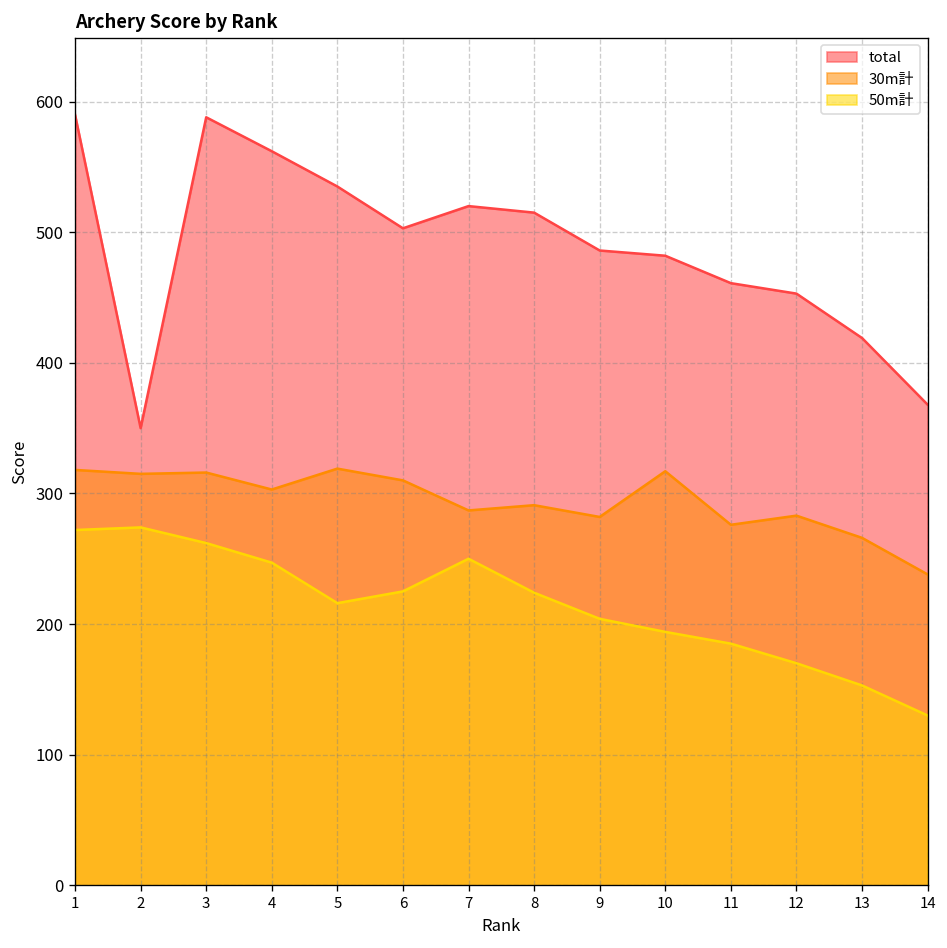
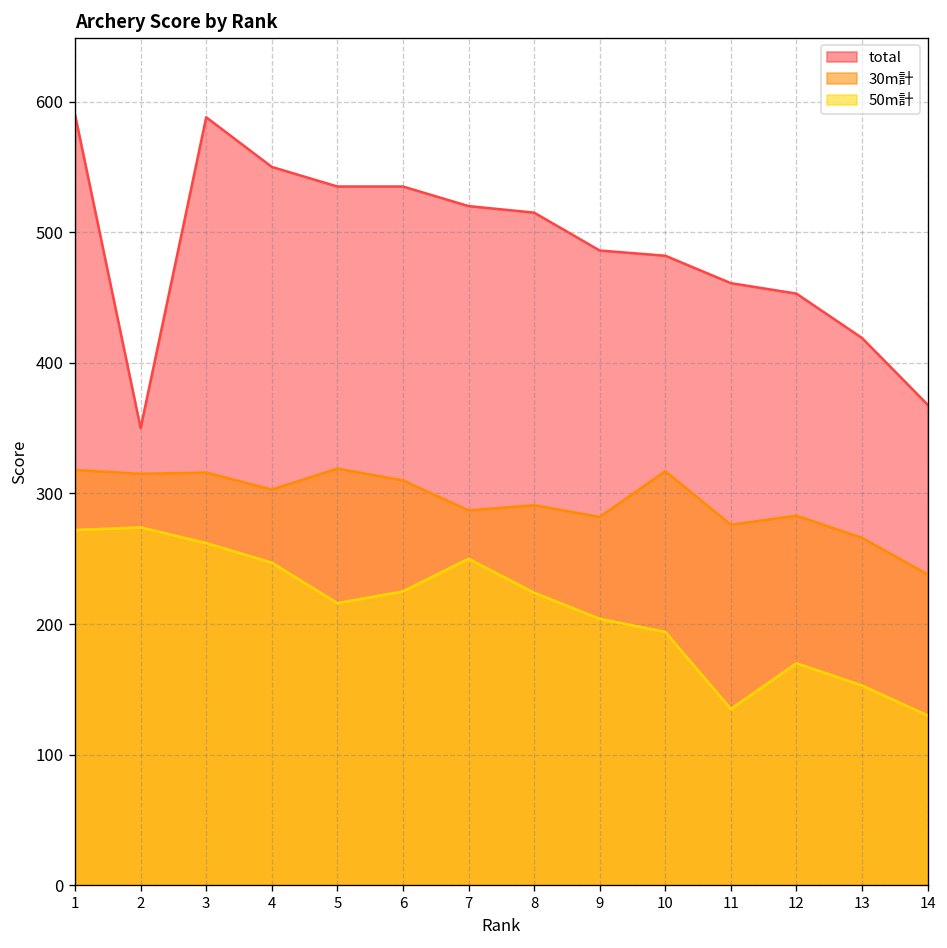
  {
    "total": {
      "1": 590,
      "2": 350,
      "3": 588,
-     "4": 562,
+     "4": 550,
      "5": 535,
-     "6": 503,
+     "6": 535,
      "7": 520,
      "8": 515,
      "9": 486,
      "10": 482,
      "11": 461,
      "12": 453,
      "13": 419,
      "14": 368
    },
    "30m計": {
      "1": 318,
      "2": 315,
      "3": 316,
      "4": 303,
      "5": 319,
      "6": 310,
      "7": 287,
      "8": 291,
      "9": 282,
      "10": 317,
      "11": 276,
      "12": 283,
      "13": 266,
      "14": 238
    },
    "50m計": {
      "1": 272,
      "2": 274,
      "3": 262,
      "4": 247,
      "5": 216,
      "6": 225,
      "7": 250,
      "8": 224,
      "9": 204,
      "10": 194,
-     "11": 185,
+     "11": 135,
      "12": 170,
      "13": 153,
      "14": 130
    }
  }
